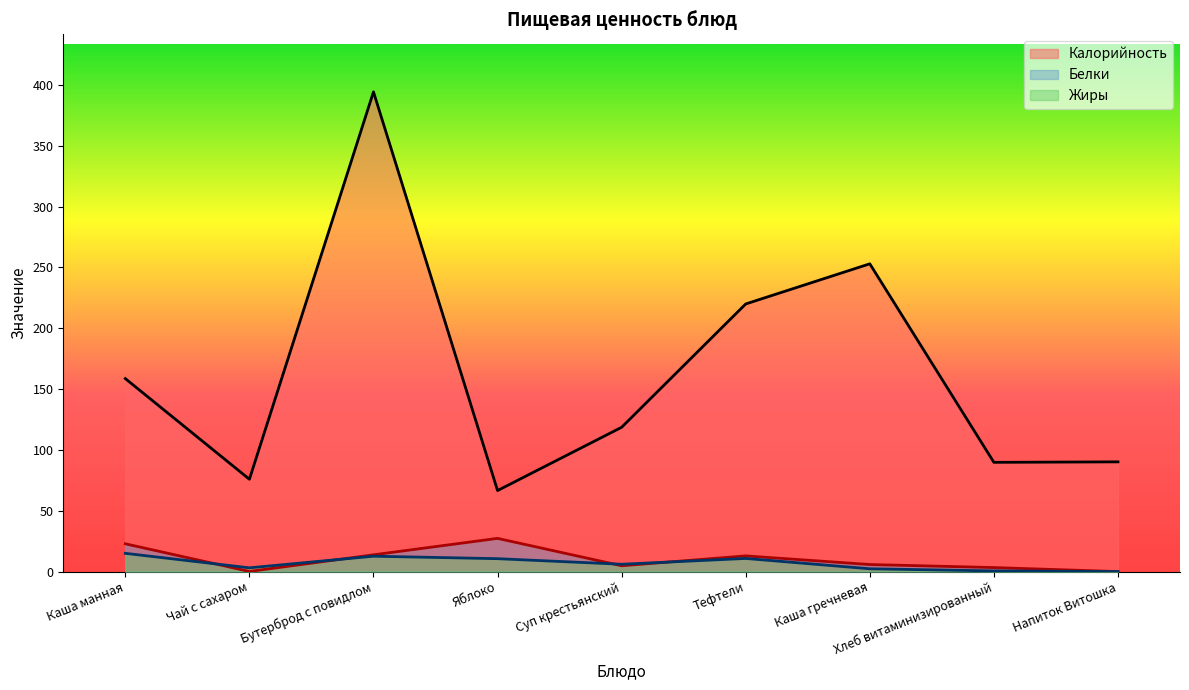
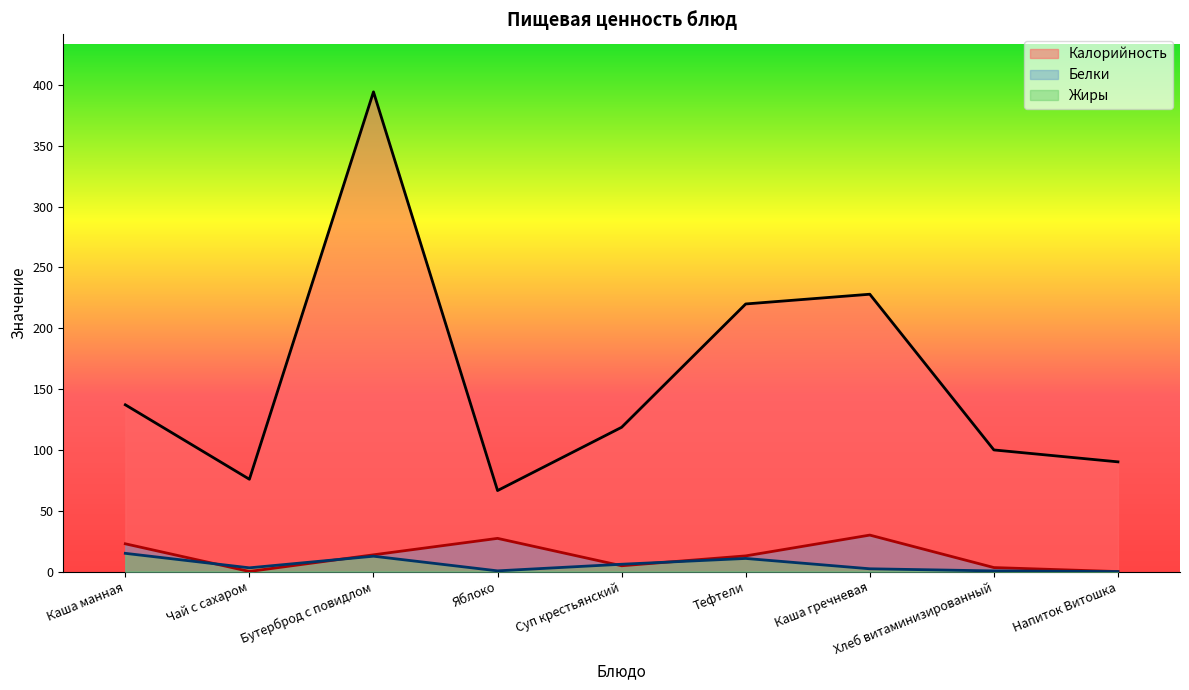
  {
    "Калорийность": {
-     "Каша манная": 159,
+     "Каша манная": 137,
      "Чай с сахаром": 76,
      "Бутерброд с повидлом": 394,
      "Яблоко": 67,
      "Суп крестьянский": 119,
      "Тефтели": 220,
-     "Каша гречневая": 253,
-     "Хлеб витаминизированный": 90,
+     "Каша гречневая": 228,
+     "Хлеб витаминизированный": 100,
      "Напиток Витошка": 90
    },
    "Белки": {
      "Каша манная": 23,
      "Чай с сахаром": 0,
      "Яблоко": 27,
-     "Каша гречневая": 6,
+     "Каша гречневая": 30,
      "Хлеб витаминизированный": 3
    },
    "Жиры": {
      "Каша манная": 15,
      "Чай с сахаром": 3,
-     "Яблоко": 11,
+     "Яблоко": 1,
      "Каша гречневая": 2,
      "Хлеб витаминизированный": 1
    }
  }
